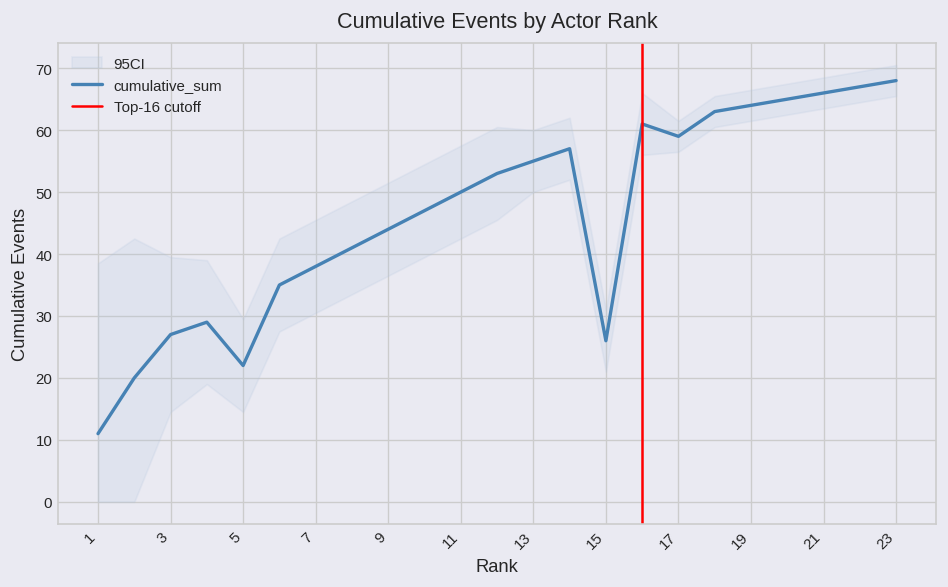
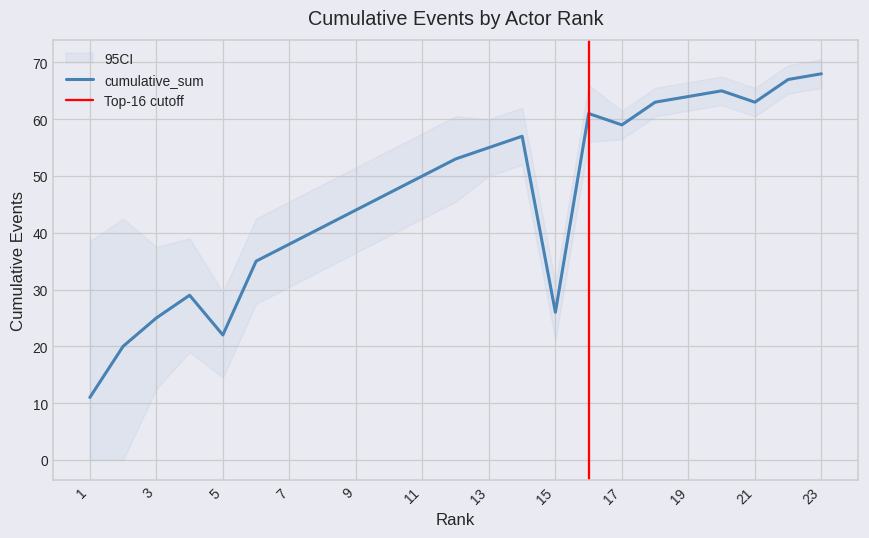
  {
    "cumulative_sum": {
      "1": 11,
-     "3": 27,
+     "3": 25,
      "5": 22,
      "7": 38,
      "9": 44,
      "11": 50,
      "13": 55,
      "15": 26,
      "17": 59,
      "19": 64,
-     "21": 66,
+     "21": 63,
      "23": 68
    },
    "95CI": {
      "1": 39
    }
  }
